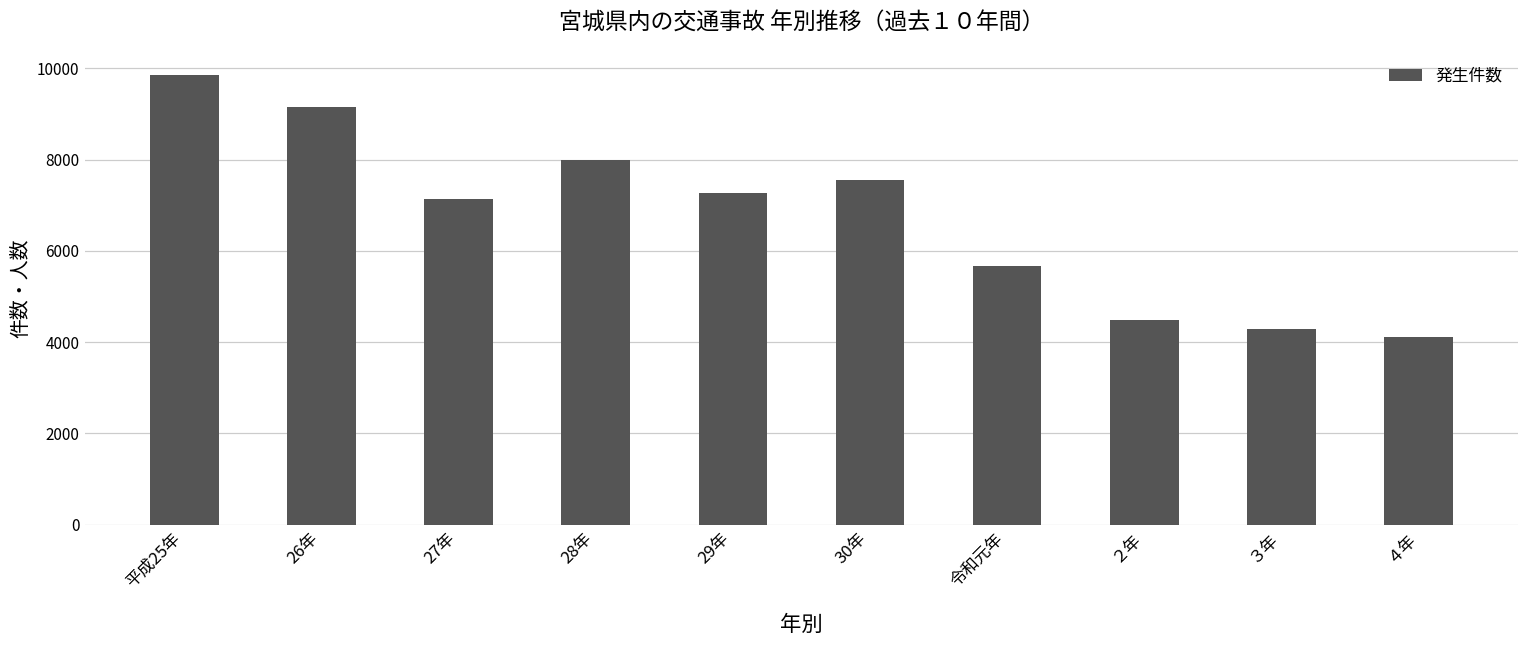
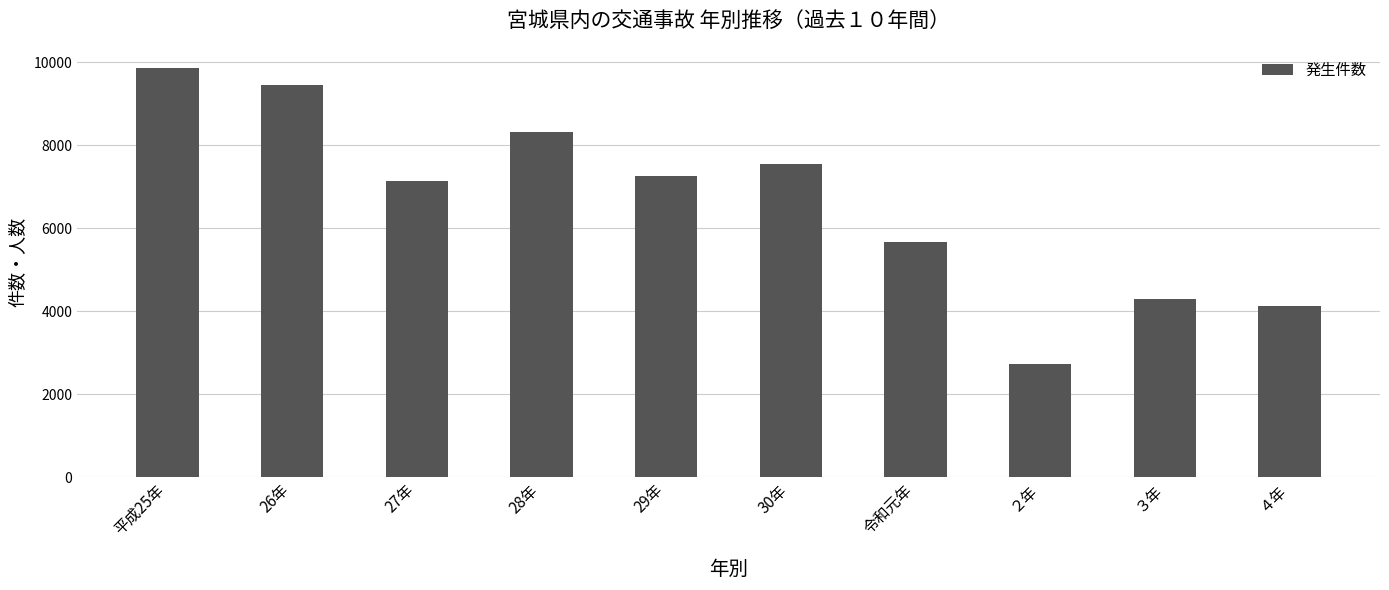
  {
    "平成25年": 9900,
-   "26年": 9100,
+   "26年": 9500,
    "27年": 7100,
-   "28年": 8000,
+   "28年": 8300,
    "29年": 7300,
    "30年": 7600,
    "令和元年": 5700,
-   "２年": 4500,
+   "２年": 2700,
    "３年": 4300,
    "４年": 4100
  }
